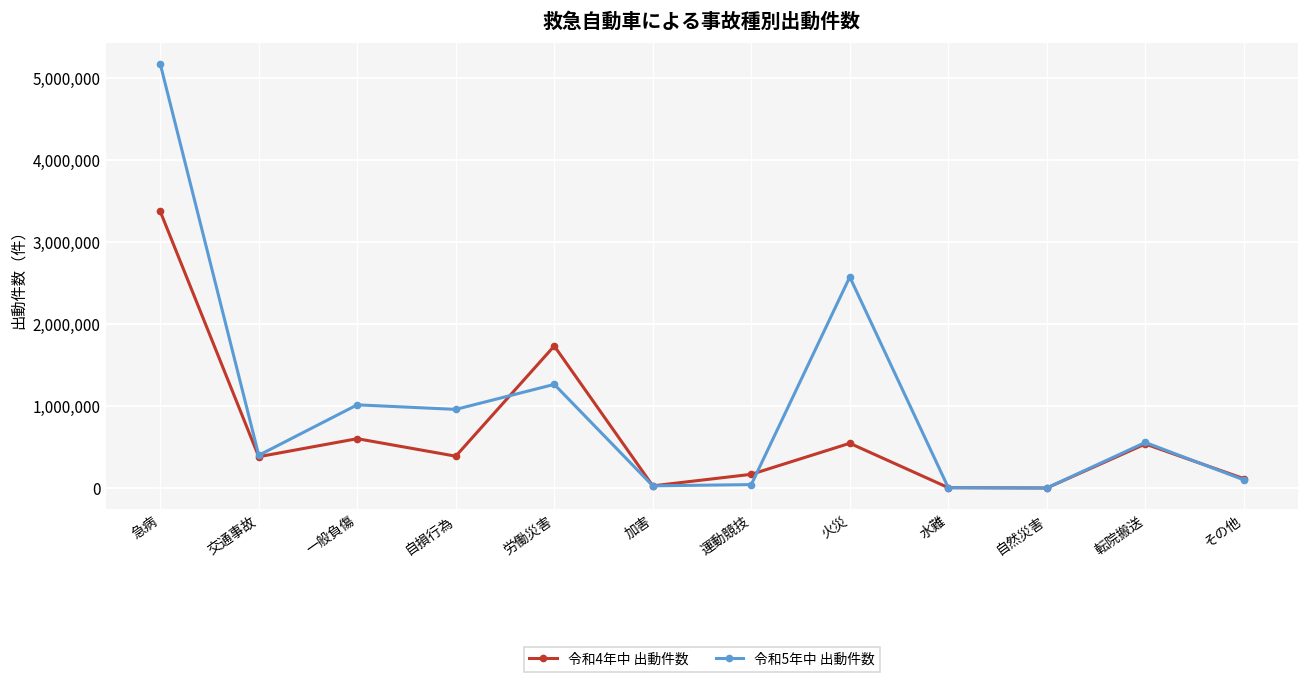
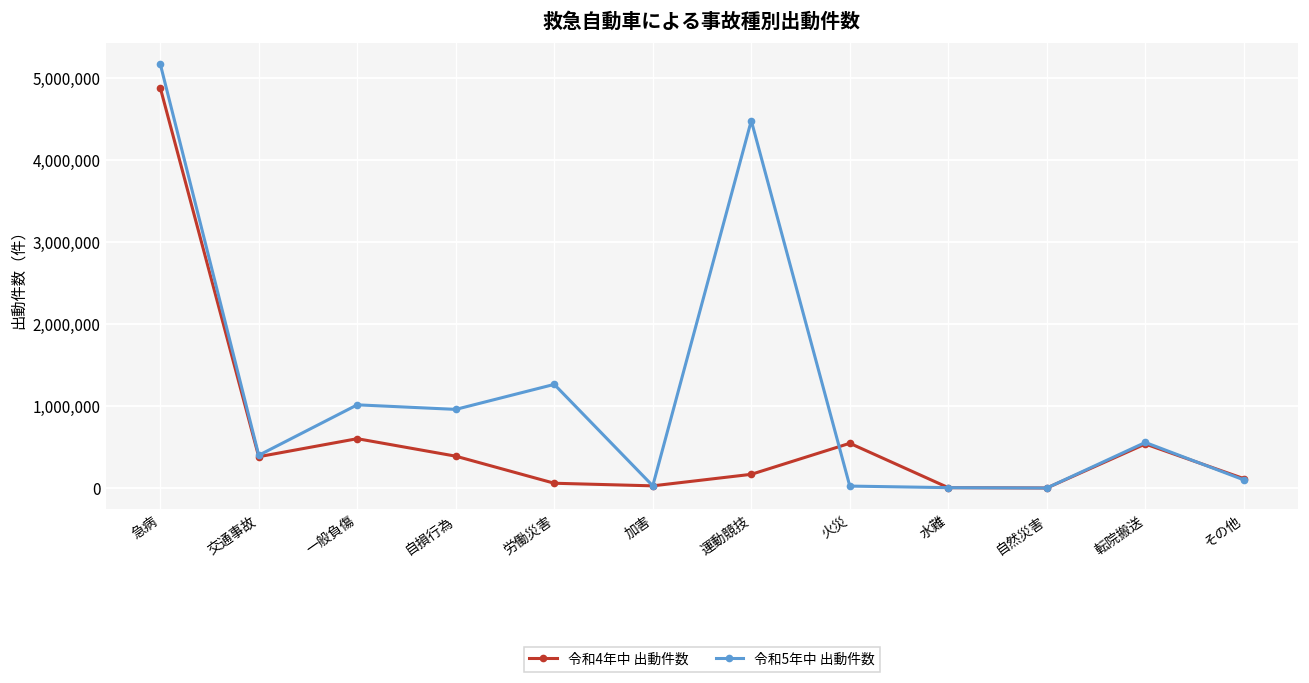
  {
    "令和4年中 出動件数": {
-     "急病": "3,400,000",
+     "急病": "4,900,000",
      "一般負傷": "600,000",
      "自損行為": "400,000",
-     "労働災害": "1,700,000",
+     "労働災害": "100,000",
      "運動競技": "200,000",
      "火災": "500,000"
    },
    "令和5年中 出動件数": {
      "急病": "5,200,000",
      "一般負傷": "1,000,000",
      "自損行為": "1,000,000",
      "労働災害": "1,300,000",
-     "運動競技": "0",
-     "火災": "2,600,000"
+     "運動競技": "4,500,000",
+     "火災": "0"
    }
  }
